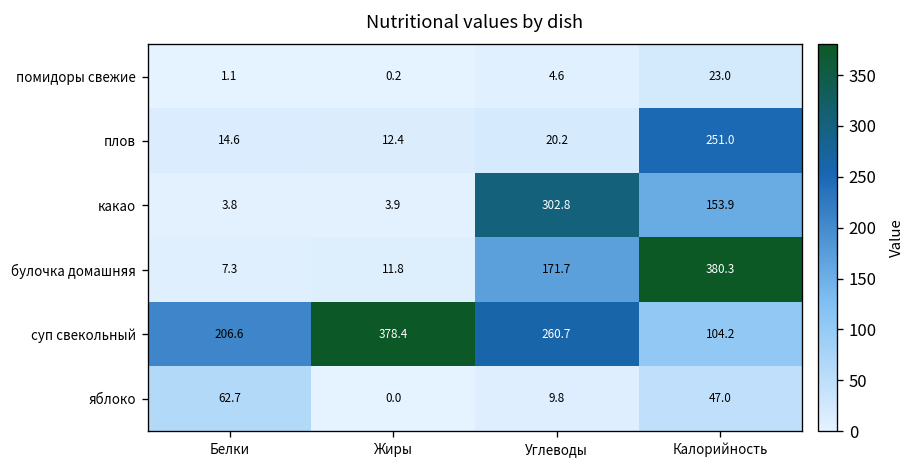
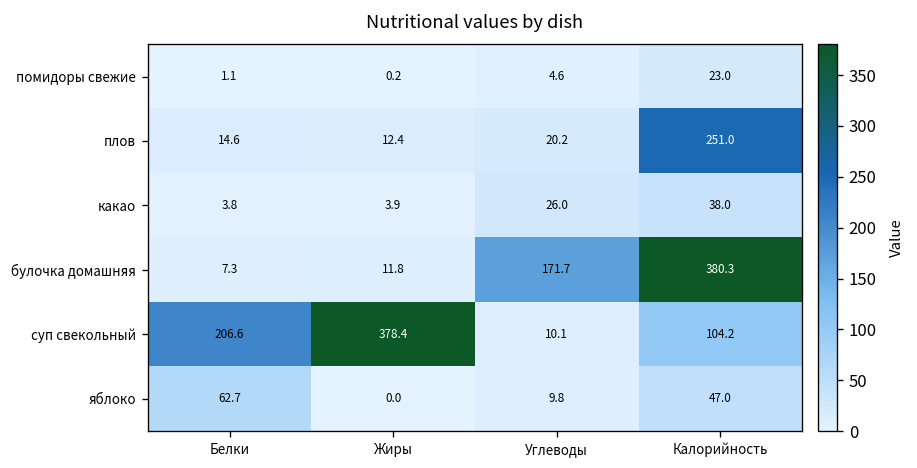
  {
    "помидоры свежие": {
      "Белки": 1.1,
      "Жиры": 0.2,
      "Углеводы": 4.6,
      "Калорийность": 23.0
    },
    "плов": {
      "Белки": 14.6,
      "Жиры": 12.4,
      "Углеводы": 20.2,
      "Калорийность": 251.0
    },
    "какао": {
      "Белки": 3.8,
      "Жиры": 3.9,
-     "Углеводы": 302.8,
-     "Калорийность": 153.9
+     "Углеводы": 26.0,
+     "Калорийность": 38.0
    },
    "булочка домашняя": {
      "Белки": 7.3,
      "Жиры": 11.8,
      "Углеводы": 171.7,
      "Калорийность": 380.3
    },
    "суп свекольный": {
      "Белки": 206.6,
      "Жиры": 378.4,
-     "Углеводы": 260.7,
+     "Углеводы": 10.1,
      "Калорийность": 104.2
    },
    "яблоко": {
      "Белки": 62.7,
      "Жиры": 0.0,
      "Углеводы": 9.8,
      "Калорийность": 47.0
    }
  }
